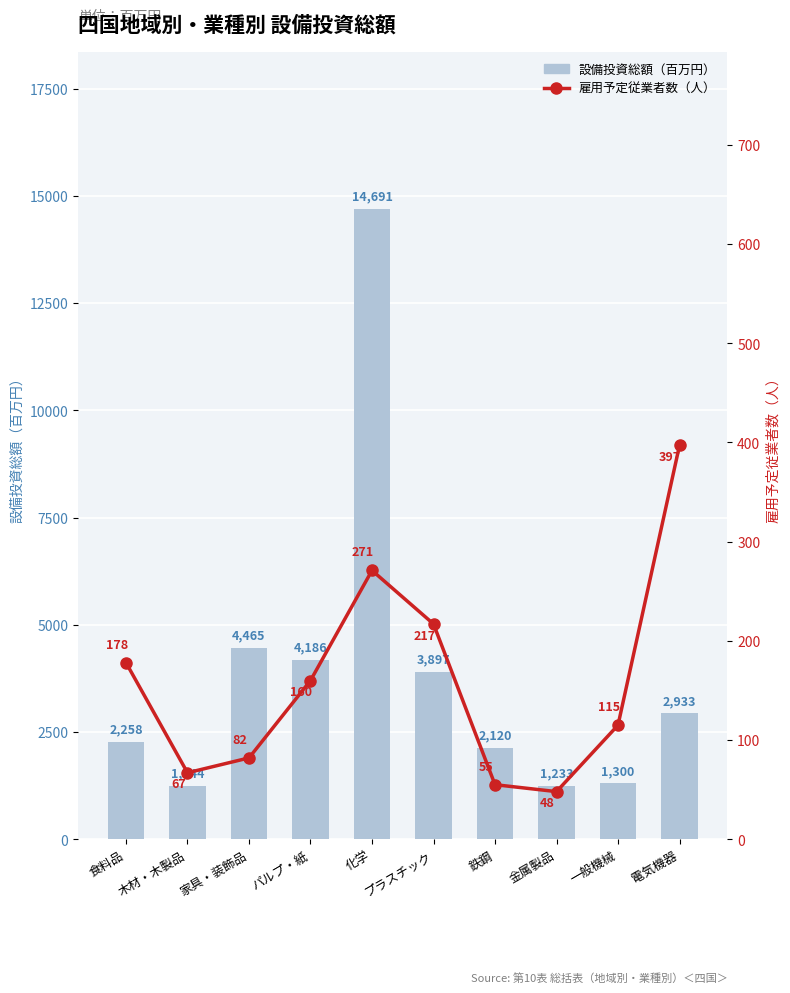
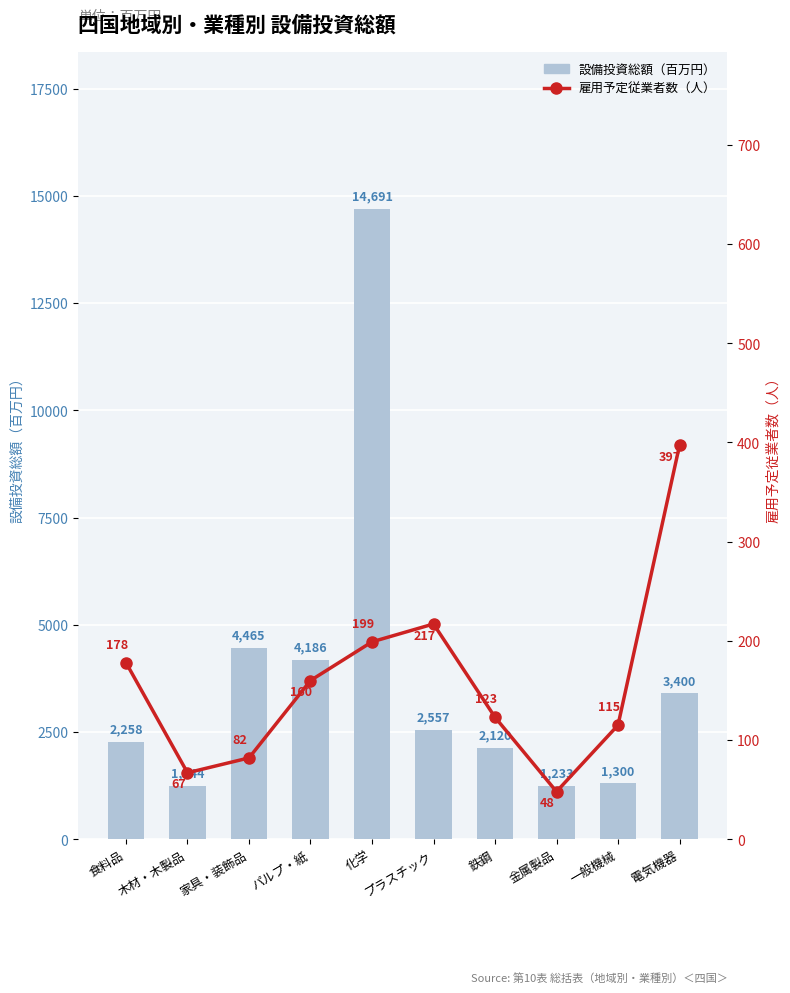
  {
    "設備投資総額（百万円）": {
      "食料品": "2,258",
      "家具・装飾品": "4,465",
      "パルプ・紙": "4,186",
      "化学": "14,691",
-     "プラスチック": "3,897",
+     "プラスチック": "2,557",
      "鉄鋼": "2,120",
      "金属製品": "1,233",
      "一般機械": "1,300",
-     "電気機器": "2,933"
+     "電気機器": "3,400"
    },
    "雇用予定従業者数（人）": {
      "食料品": "178",
      "木材・木製品": "67",
      "家具・装飾品": "82",
      "パルプ・紙": "160",
-     "化学": "271",
+     "化学": "199",
      "プラスチック": "217",
-     "鉄鋼": "55",
+     "鉄鋼": "123",
      "金属製品": "48",
      "一般機械": "115",
      "電気機器": "397"
    }
  }
